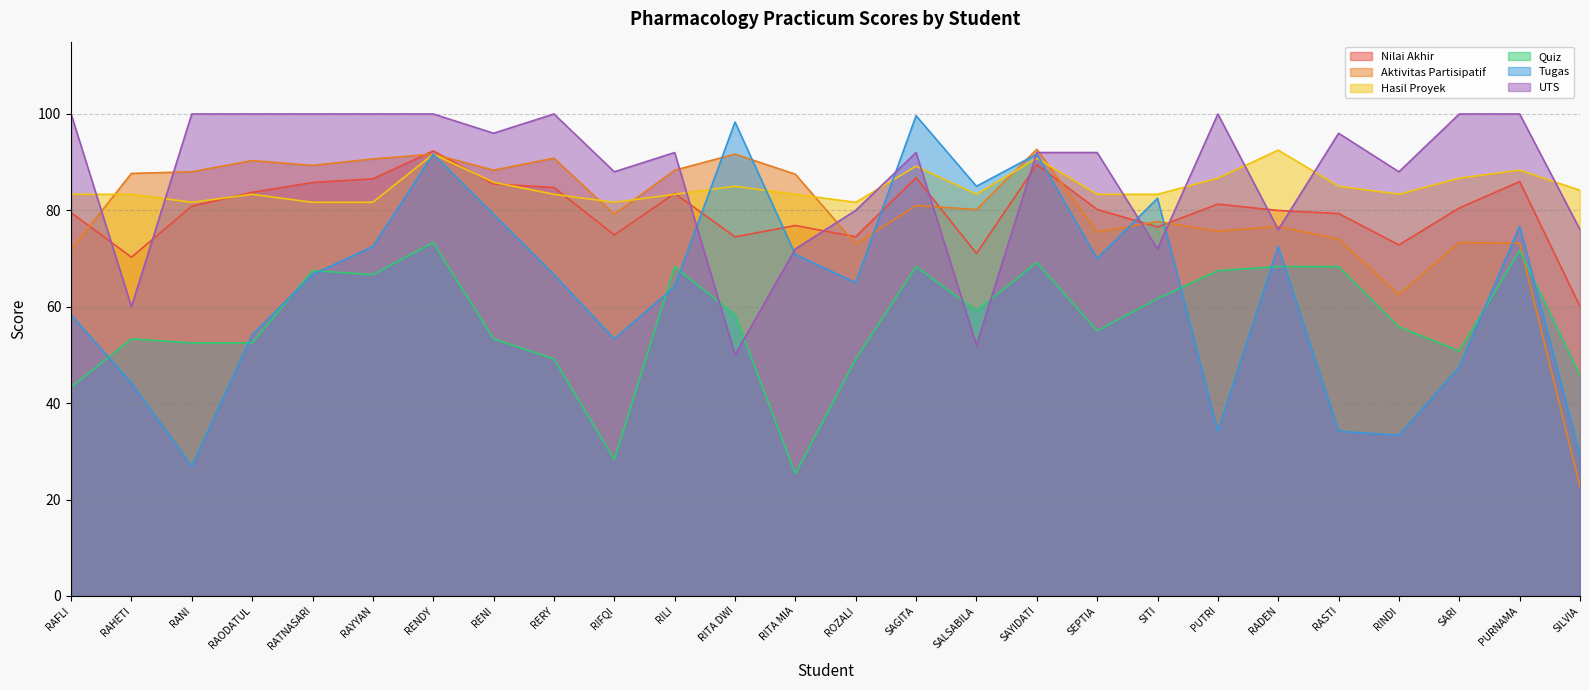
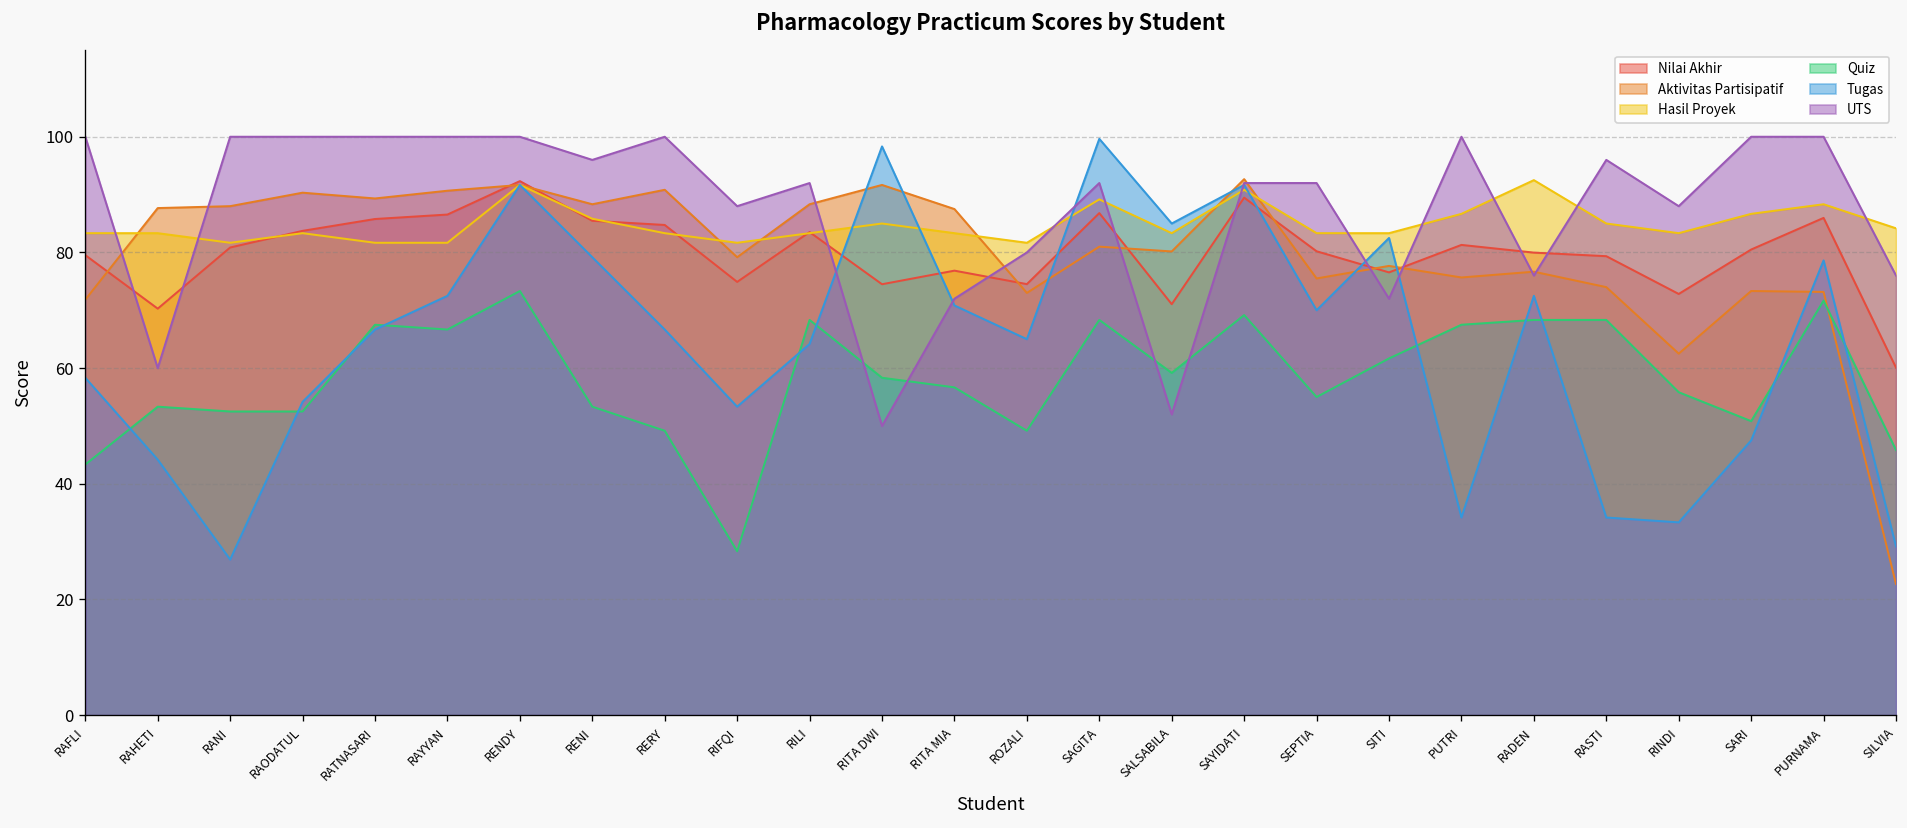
  {
    "Quiz": {
      "RAFLI": 43,
      "RAHETI": 53,
      "RANI": 53,
      "RAODATUL": 53,
      "RATNASARI": 68,
      "RAYYAN": 67,
      "RENDY": 73,
      "RENI": 53,
      "RERY": 49,
      "RIFQI": 28,
      "RILI": 68,
      "RITA DWI": 58,
-     "RITA MIA": 25,
+     "RITA MIA": 57,
      "ROZALI": 49,
      "SAGITA": 68,
      "SALSABILA": 59,
      "SAYIDATI": 69,
      "SEPTIA": 55,
      "SITI": 62,
      "PUTRI": 68,
      "RADEN": 68,
      "RASTI": 68,
      "RINDI": 56,
      "SARI": 51,
      "PURNAMA": 72,
      "SILVIA": 46
    },
    "Tugas": {
      "RAFLI": 58,
      "RAHETI": 44,
      "RANI": 27,
      "RAODATUL": 54,
      "RATNASARI": 67,
      "RAYYAN": 73,
      "RENI": 79,
      "RERY": 67,
      "RIFQI": 53,
      "RILI": 64,
      "RITA DWI": 98,
      "RITA MIA": 71,
      "ROZALI": 65,
      "SAGITA": 100,
      "SALSABILA": 85,
      "SEPTIA": 70,
      "SITI": 83,
      "PUTRI": 34,
      "RADEN": 73,
      "RASTI": 34,
      "RINDI": 33,
      "SARI": 48,
-     "PURNAMA": 77,
+     "PURNAMA": 79,
      "SILVIA": 29
    },
    "UTS": {
      "RAFLI": 100,
      "RAHETI": 60,
      "RANI": 100,
      "RAODATUL": 100,
      "RATNASARI": 100,
      "RAYYAN": 100,
      "RENDY": 100,
      "RENI": 96,
      "RERY": 100,
      "RIFQI": 88,
      "RILI": 92,
      "RITA DWI": 50,
      "RITA MIA": 72,
      "ROZALI": 80,
      "SAGITA": 92,
      "SALSABILA": 52,
      "SEPTIA": 92,
      "SITI": 72,
      "PUTRI": 100,
      "RADEN": 76,
      "RASTI": 96,
      "RINDI": 88,
      "SARI": 100,
      "PURNAMA": 100,
      "SILVIA": 76
    }
  }
